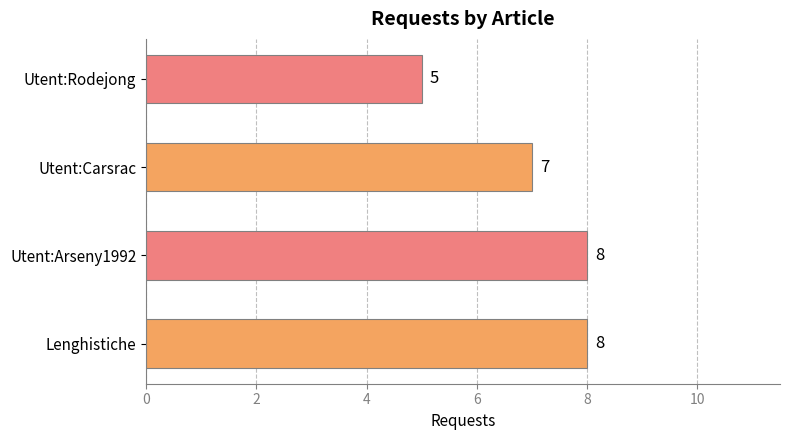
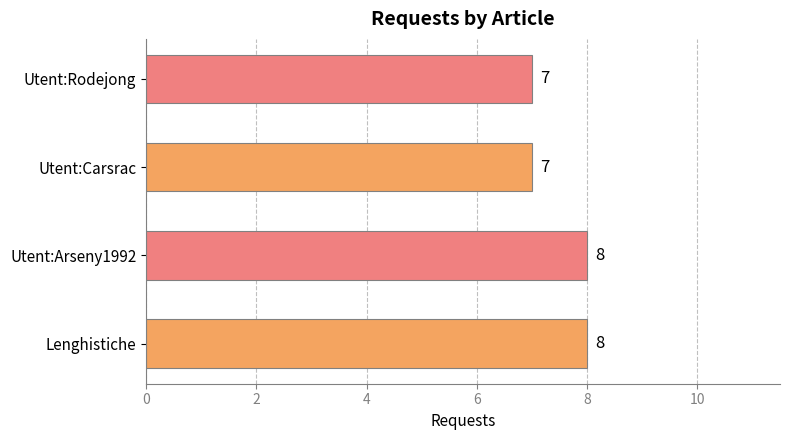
  {
-   "Utent:Rodejong": 5,
+   "Utent:Rodejong": 7,
    "Utent:Carsrac": 7,
    "Utent:Arseny1992": 8,
    "Lenghistiche": 8
  }
